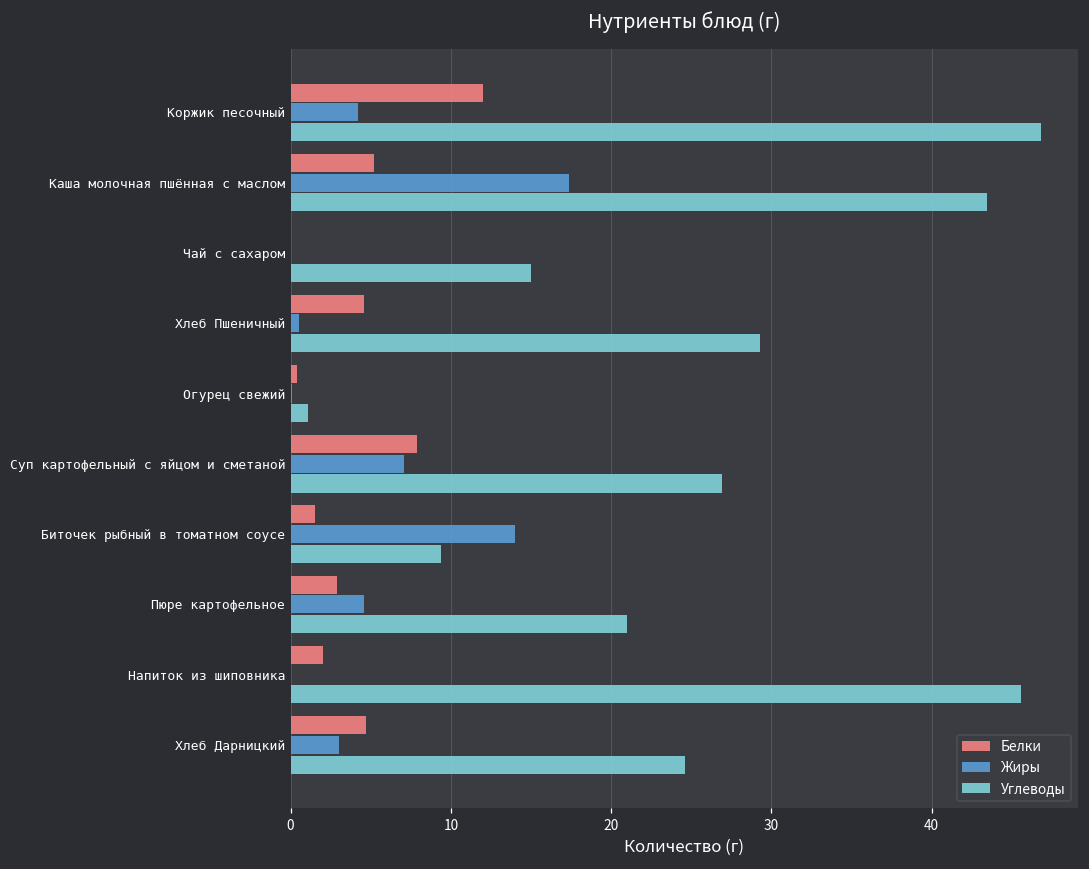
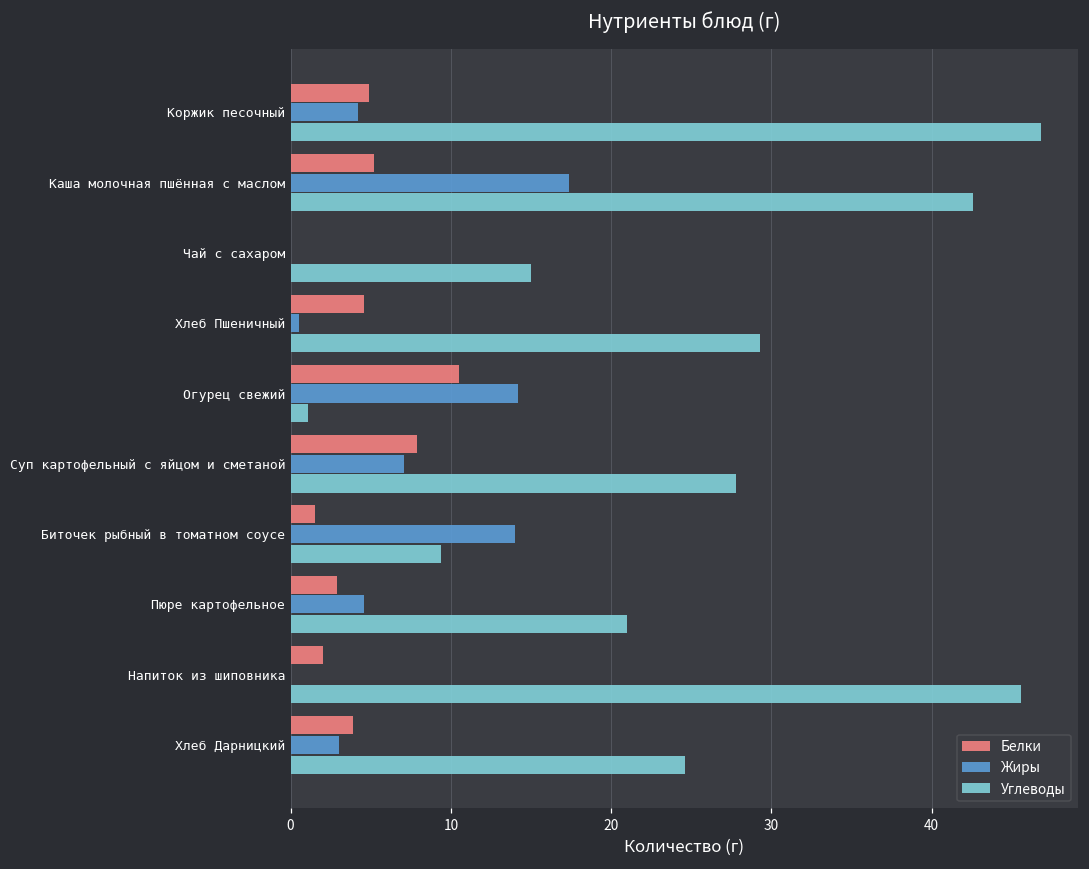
  {
    "Белки": {
-     "Коржик песочный": 12.0,
+     "Коржик песочный": 4.9,
      "Каша молочная пшённая с маслом": 5.2,
      "Чай с сахаром": 0.0,
      "Хлеб Пшеничный": 4.6,
-     "Огурец свежий": 0.4,
+     "Огурец свежий": 10.5,
      "Суп картофельный с яйцом и сметаной": 7.9,
      "Биточек рыбный в томатном соусе": 1.5,
      "Пюре картофельное": 2.9,
      "Напиток из шиповника": 2.0,
-     "Хлеб Дарницкий": 4.7
+     "Хлеб Дарницкий": 3.9
    },
    "Жиры": {
      "Коржик песочный": 4.2,
      "Каша молочная пшённая с маслом": 17.4,
      "Чай с сахаром": 0.0,
      "Хлеб Пшеничный": 0.5,
-     "Огурец свежий": 0.1,
+     "Огурец свежий": 14.2,
      "Суп картофельный с яйцом и сметаной": 7.1,
      "Биточек рыбный в томатном соусе": 14.0,
      "Пюре картофельное": 4.6,
      "Напиток из шиповника": 0.0,
      "Хлеб Дарницкий": 3.0
    },
    "Углеводы": {
      "Коржик песочный": 46.8,
-     "Каша молочная пшённая с маслом": 43.5,
+     "Каша молочная пшённая с маслом": 42.6,
      "Чай с сахаром": 15.0,
      "Хлеб Пшеничный": 29.3,
      "Огурец свежий": 1.1,
-     "Суп картофельный с яйцом и сметаной": 26.9,
+     "Суп картофельный с яйцом и сметаной": 27.8,
      "Биточек рыбный в томатном соусе": 9.4,
      "Пюре картофельное": 21.0,
      "Напиток из шиповника": 45.6,
      "Хлеб Дарницкий": 24.6
    }
  }
